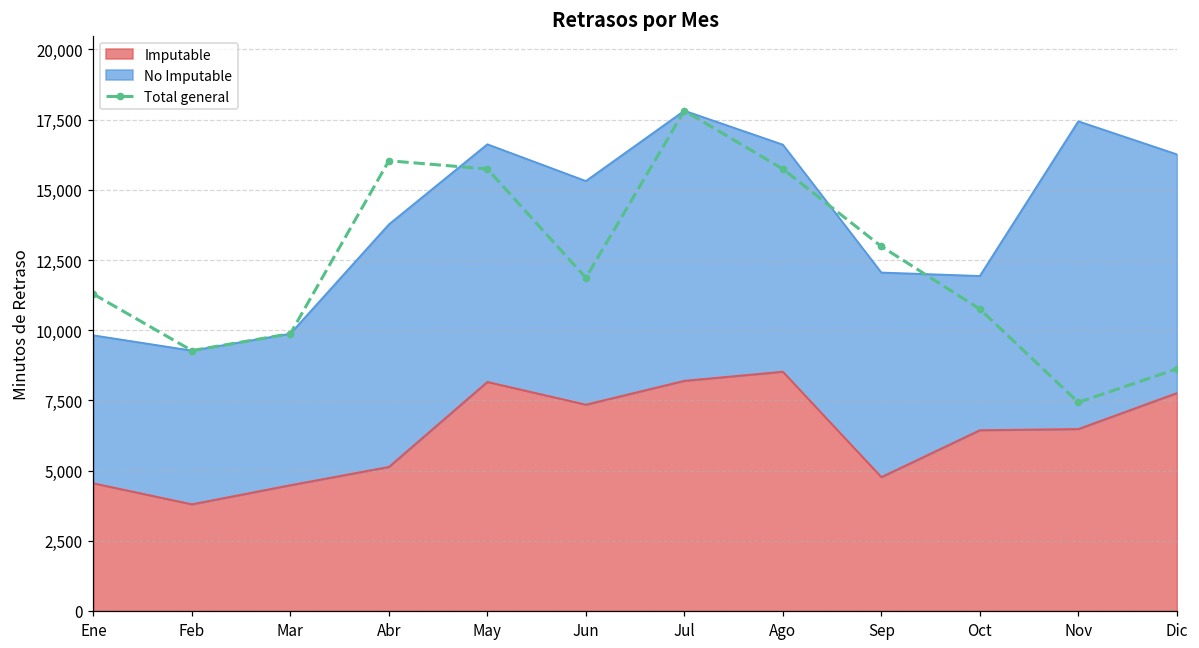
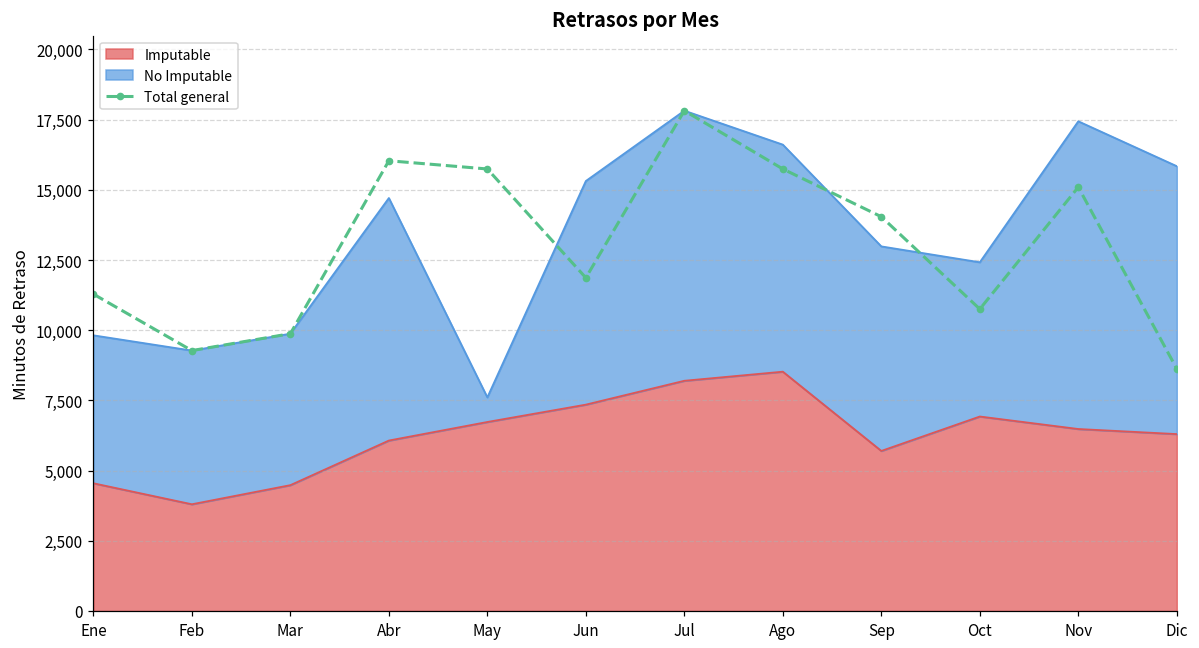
  {
    "Imputable": {
      "Ene": "4,500",
      "Feb": "3,800",
      "Mar": "4,500",
-     "Abr": "5,100",
-     "May": "8,200",
+     "Abr": "6,100",
+     "May": "6,700",
      "Jun": "7,300",
      "Jul": "8,200",
      "Ago": "8,500",
-     "Sep": "4,800",
-     "Oct": "6,400",
+     "Sep": "5,700",
+     "Oct": "6,900",
      "Nov": "6,500",
-     "Dic": "7,800"
+     "Dic": "6,300"
    },
    "No Imputable": {
      "Abr": "8,600",
-     "May": "8,500",
+     "May": "900",
      "Sep": "7,300",
      "Oct": "5,500",
-     "Dic": "8,500"
+     "Dic": "9,500"
    },
    "Total general": {
      "Ene": "11,300",
      "Abr": "16,000",
      "May": "15,700",
      "Jun": "11,900",
      "Ago": "15,700",
-     "Sep": "13,000",
+     "Sep": "14,000",
      "Oct": "10,800",
-     "Nov": "7,400",
+     "Nov": "15,100",
      "Dic": "8,600"
    }
  }
